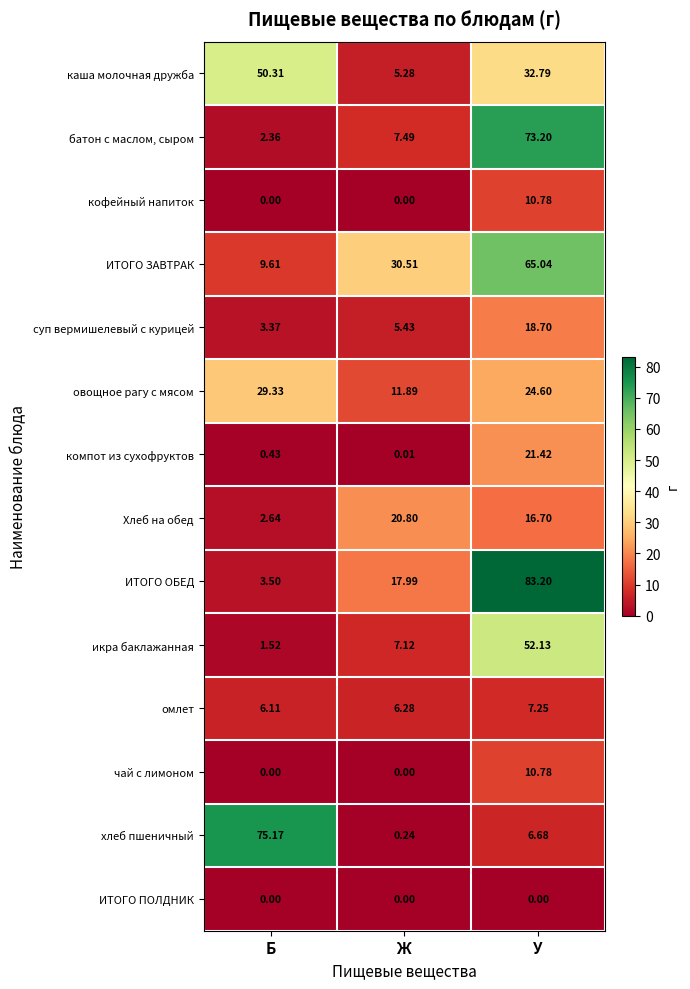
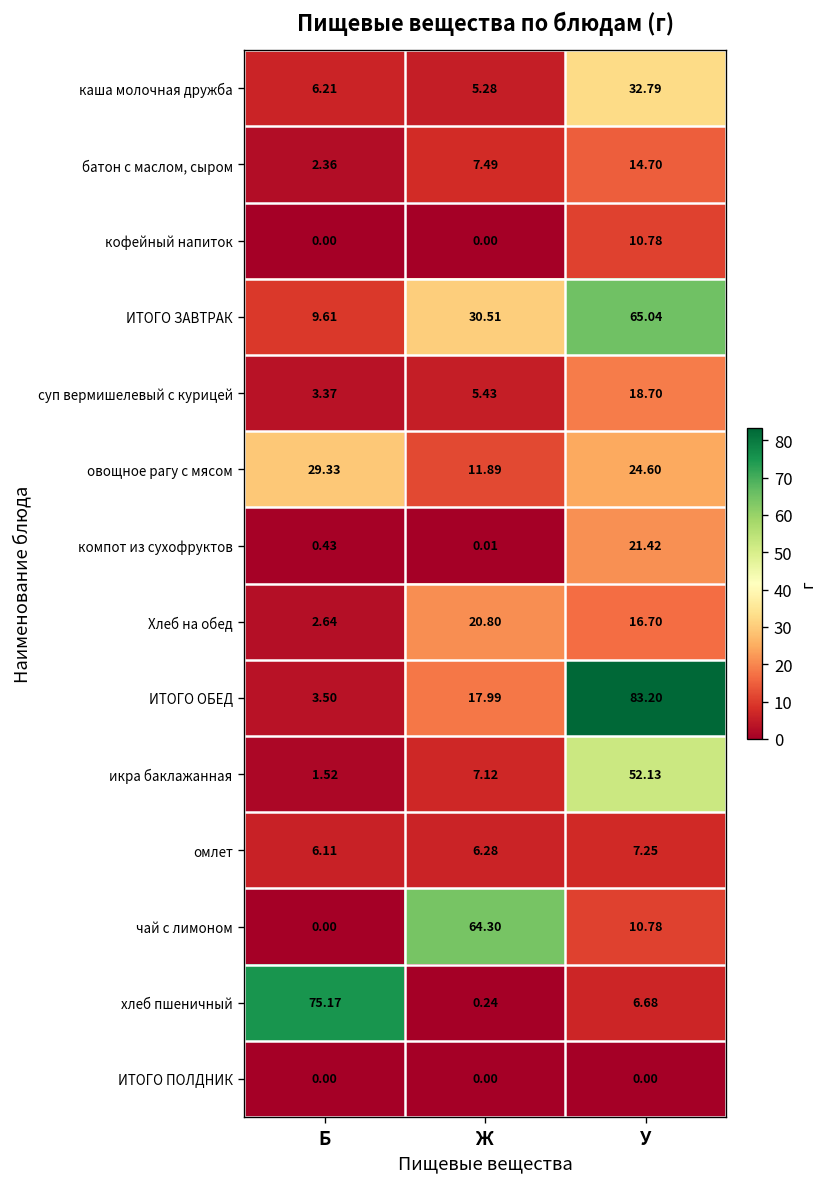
  {
    "каша молочная дружба": {
-     "Б": 50.31,
+     "Б": 6.21,
      "Ж": 5.28,
      "У": 32.79
    },
    "батон с маслом, сыром": {
      "Б": 2.36,
      "Ж": 7.49,
-     "У": 73.20
+     "У": 14.70
    },
    "кофейный напиток": {
      "Б": 0.00,
      "Ж": 0.00,
      "У": 10.78
    },
    "ИТОГО ЗАВТРАК": {
      "Б": 9.61,
      "Ж": 30.51,
      "У": 65.04
    },
    "суп вермишелевый с курицей": {
      "Б": 3.37,
      "Ж": 5.43,
      "У": 18.70
    },
    "овощное рагу с мясом": {
      "Б": 29.33,
      "Ж": 11.89,
      "У": 24.60
    },
    "компот из сухофруктов": {
      "Б": 0.43,
      "Ж": 0.01,
      "У": 21.42
    },
    "Хлеб на обед": {
      "Б": 2.64,
      "Ж": 20.80,
      "У": 16.70
    },
    "ИТОГО ОБЕД": {
      "Б": 3.50,
      "Ж": 17.99,
      "У": 83.20
    },
    "икра баклажанная": {
      "Б": 1.52,
      "Ж": 7.12,
      "У": 52.13
    },
    "омлет": {
      "Б": 6.11,
      "Ж": 6.28,
      "У": 7.25
    },
    "чай с лимоном": {
      "Б": 0.00,
-     "Ж": 0.00,
+     "Ж": 64.30,
      "У": 10.78
    },
    "хлеб пшеничный": {
      "Б": 75.17,
      "Ж": 0.24,
      "У": 6.68
    },
    "ИТОГО ПОЛДНИК": {
      "Б": 0.00,
      "Ж": 0.00,
      "У": 0.00
    }
  }
